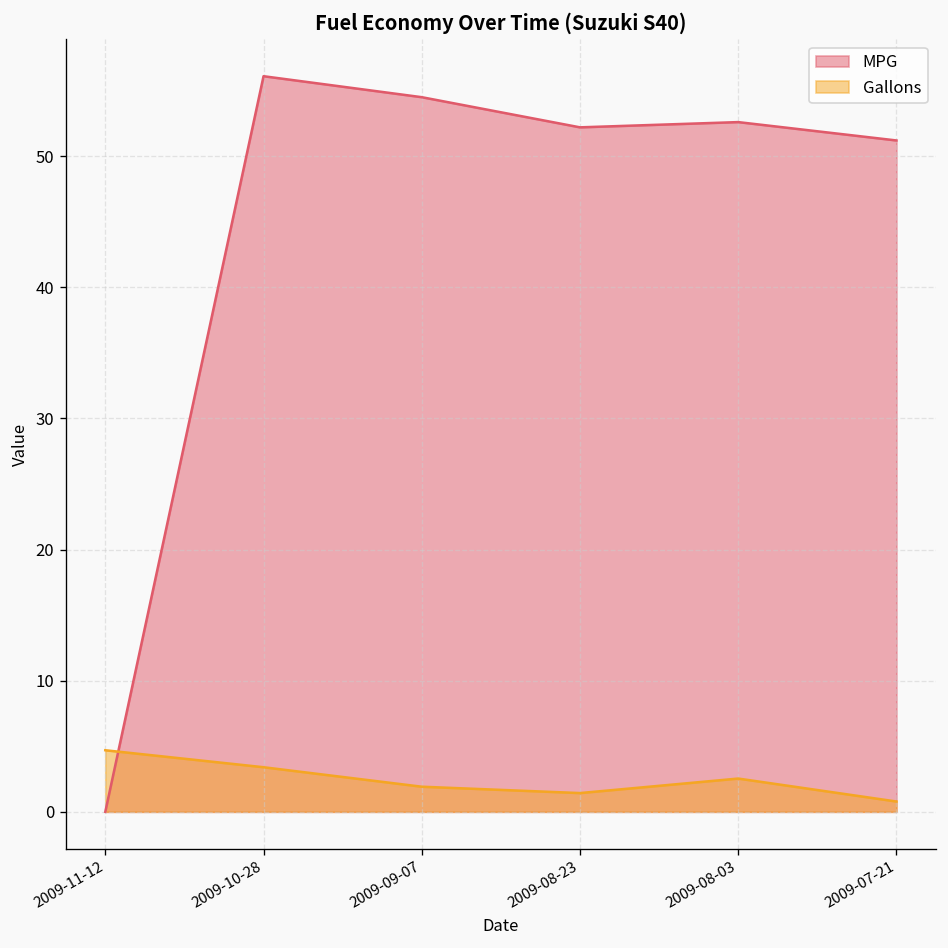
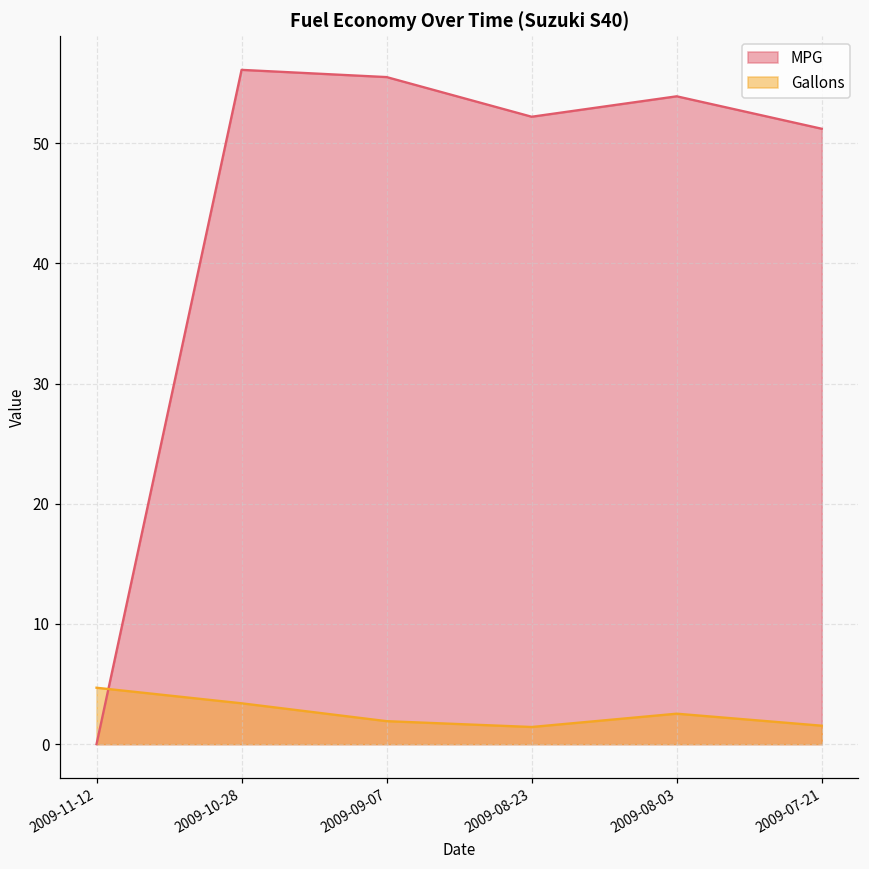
  {
    "MPG": {
      "2009-11-12": 0.0,
      "2009-10-28": 56.1,
-     "2009-09-07": 54.5,
+     "2009-09-07": 55.5,
      "2009-08-23": 52.2,
-     "2009-08-03": 52.6,
+     "2009-08-03": 53.9,
      "2009-07-21": 51.2
    },
    "Gallons": {
      "2009-11-12": 4.7,
      "2009-10-28": 3.4,
      "2009-09-07": 1.9,
      "2009-08-23": 1.4,
      "2009-08-03": 2.5,
-     "2009-07-21": 0.8
+     "2009-07-21": 1.5
    }
  }
